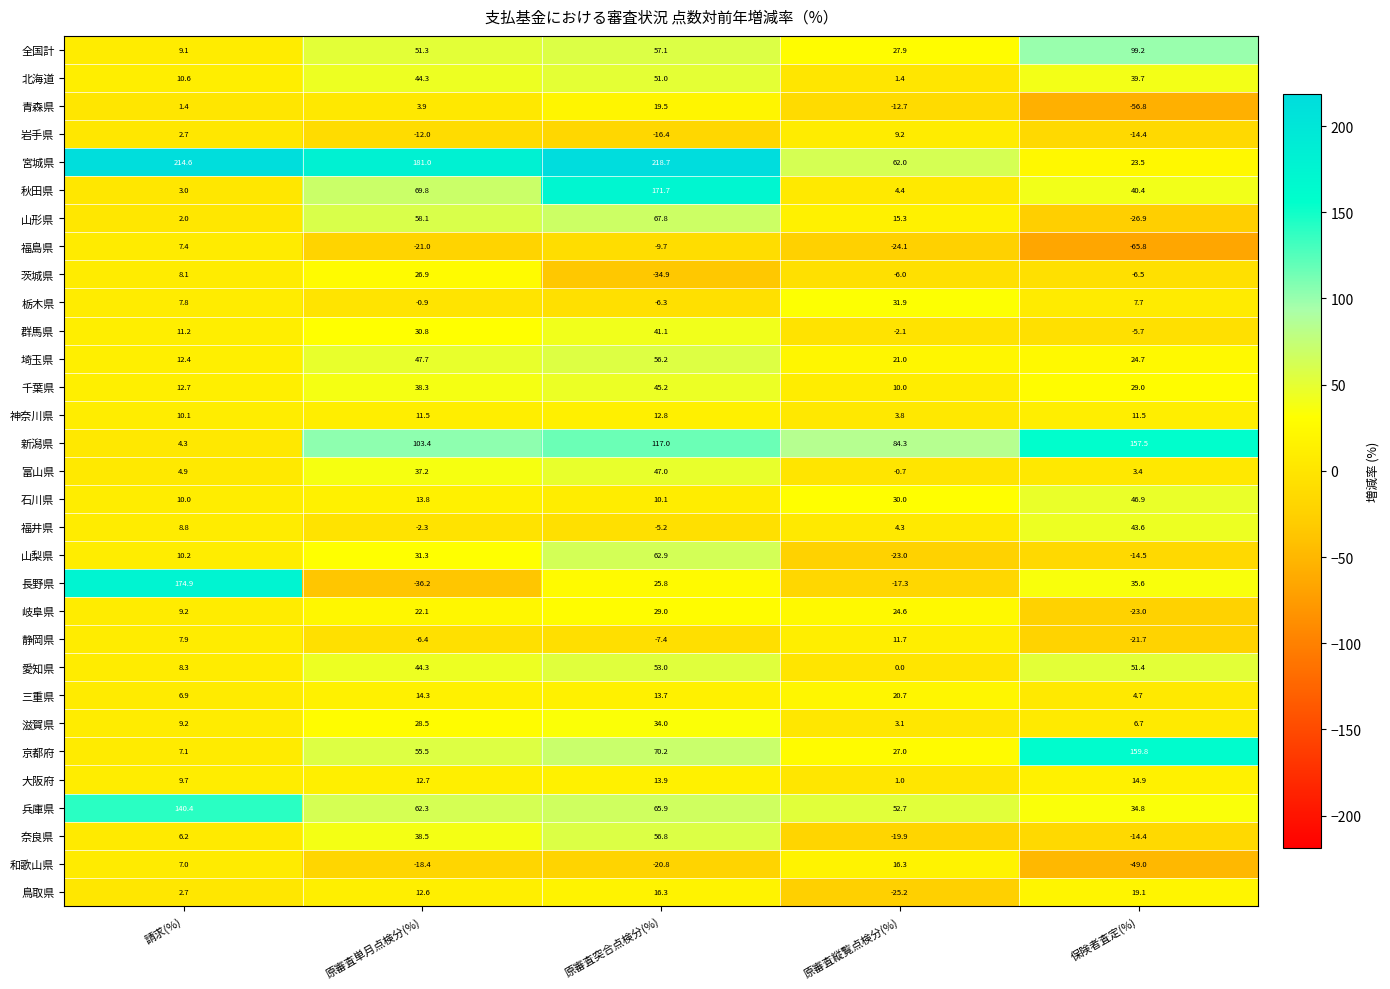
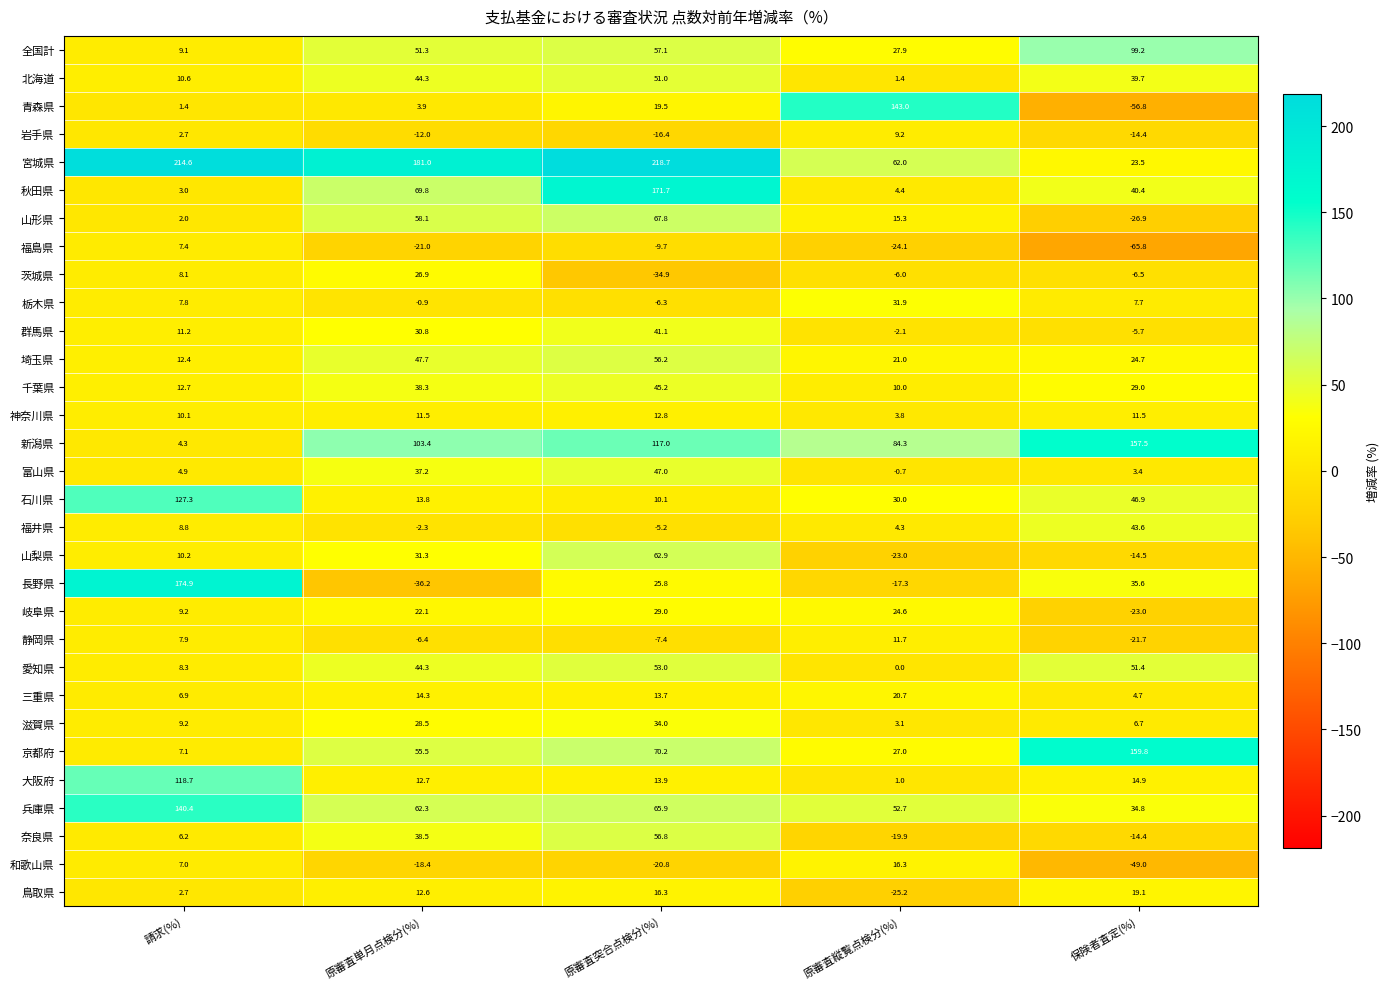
  {
    "全国計": {
      "請求(%)": 9.1,
      "原審査単月点検分(%)": 51.3,
      "原審査突合点検分(%)": 57.1,
      "原審査縦覧点検分(%)": 27.9,
      "保険者査定(%)": 99.2
    },
    "北海道": {
      "請求(%)": 10.6,
      "原審査単月点検分(%)": 44.3,
      "原審査突合点検分(%)": 51.0,
      "原審査縦覧点検分(%)": 1.4,
      "保険者査定(%)": 39.7
    },
    "青森県": {
      "請求(%)": 1.4,
      "原審査単月点検分(%)": 3.9,
      "原審査突合点検分(%)": 19.5,
-     "原審査縦覧点検分(%)": -12.7,
+     "原審査縦覧点検分(%)": 143.0,
      "保険者査定(%)": -56.8
    },
    "岩手県": {
      "請求(%)": 2.7,
      "原審査単月点検分(%)": -12.0,
      "原審査突合点検分(%)": -16.4,
      "原審査縦覧点検分(%)": 9.2,
      "保険者査定(%)": -14.4
    },
    "宮城県": {
      "請求(%)": 214.6,
      "原審査単月点検分(%)": 181.0,
      "原審査突合点検分(%)": 218.7,
      "原審査縦覧点検分(%)": 62.0,
      "保険者査定(%)": 23.5
    },
    "秋田県": {
      "請求(%)": 3.0,
      "原審査単月点検分(%)": 69.8,
      "原審査突合点検分(%)": 171.7,
      "原審査縦覧点検分(%)": 4.4,
      "保険者査定(%)": 40.4
    },
    "山形県": {
      "請求(%)": 2.0,
      "原審査単月点検分(%)": 58.1,
      "原審査突合点検分(%)": 67.8,
      "原審査縦覧点検分(%)": 15.3,
      "保険者査定(%)": -26.9
    },
    "福島県": {
      "請求(%)": 7.4,
      "原審査単月点検分(%)": -21.0,
      "原審査突合点検分(%)": -9.7,
      "原審査縦覧点検分(%)": -24.1,
      "保険者査定(%)": -65.8
    },
    "茨城県": {
      "請求(%)": 8.1,
      "原審査単月点検分(%)": 26.9,
      "原審査突合点検分(%)": -34.9,
      "原審査縦覧点検分(%)": -6.0,
      "保険者査定(%)": -6.5
    },
    "栃木県": {
      "請求(%)": 7.8,
      "原審査単月点検分(%)": -0.9,
      "原審査突合点検分(%)": -6.3,
      "原審査縦覧点検分(%)": 31.9,
      "保険者査定(%)": 7.7
    },
    "群馬県": {
      "請求(%)": 11.2,
      "原審査単月点検分(%)": 30.8,
      "原審査突合点検分(%)": 41.1,
      "原審査縦覧点検分(%)": -2.1,
      "保険者査定(%)": -5.7
    },
    "埼玉県": {
      "請求(%)": 12.4,
      "原審査単月点検分(%)": 47.7,
      "原審査突合点検分(%)": 56.2,
      "原審査縦覧点検分(%)": 21.0,
      "保険者査定(%)": 24.7
    },
    "千葉県": {
      "請求(%)": 12.7,
      "原審査単月点検分(%)": 38.3,
      "原審査突合点検分(%)": 45.2,
      "原審査縦覧点検分(%)": 10.0,
      "保険者査定(%)": 29.0
    },
    "神奈川県": {
      "請求(%)": 10.1,
      "原審査単月点検分(%)": 11.5,
      "原審査突合点検分(%)": 12.8,
      "原審査縦覧点検分(%)": 3.8,
      "保険者査定(%)": 11.5
    },
    "新潟県": {
      "請求(%)": 4.3,
      "原審査単月点検分(%)": 103.4,
      "原審査突合点検分(%)": 117.0,
      "原審査縦覧点検分(%)": 84.3,
      "保険者査定(%)": 157.5
    },
    "富山県": {
      "請求(%)": 4.9,
      "原審査単月点検分(%)": 37.2,
      "原審査突合点検分(%)": 47.0,
      "原審査縦覧点検分(%)": -0.7,
      "保険者査定(%)": 3.4
    },
    "石川県": {
-     "請求(%)": 10.0,
+     "請求(%)": 127.3,
      "原審査単月点検分(%)": 13.8,
      "原審査突合点検分(%)": 10.1,
      "原審査縦覧点検分(%)": 30.0,
      "保険者査定(%)": 46.9
    },
    "福井県": {
      "請求(%)": 8.8,
      "原審査単月点検分(%)": -2.3,
      "原審査突合点検分(%)": -5.2,
      "原審査縦覧点検分(%)": 4.3,
      "保険者査定(%)": 43.6
    },
    "山梨県": {
      "請求(%)": 10.2,
      "原審査単月点検分(%)": 31.3,
      "原審査突合点検分(%)": 62.9,
      "原審査縦覧点検分(%)": -23.0,
      "保険者査定(%)": -14.5
    },
    "長野県": {
      "請求(%)": 174.9,
      "原審査単月点検分(%)": -36.2,
      "原審査突合点検分(%)": 25.8,
      "原審査縦覧点検分(%)": -17.3,
      "保険者査定(%)": 35.6
    },
    "岐阜県": {
      "請求(%)": 9.2,
      "原審査単月点検分(%)": 22.1,
      "原審査突合点検分(%)": 29.0,
      "原審査縦覧点検分(%)": 24.6,
      "保険者査定(%)": -23.0
    },
    "静岡県": {
      "請求(%)": 7.9,
      "原審査単月点検分(%)": -6.4,
      "原審査突合点検分(%)": -7.4,
      "原審査縦覧点検分(%)": 11.7,
      "保険者査定(%)": -21.7
    },
    "愛知県": {
      "請求(%)": 8.3,
      "原審査単月点検分(%)": 44.3,
      "原審査突合点検分(%)": 53.0,
      "原審査縦覧点検分(%)": 0.0,
      "保険者査定(%)": 51.4
    },
    "三重県": {
      "請求(%)": 6.9,
      "原審査単月点検分(%)": 14.3,
      "原審査突合点検分(%)": 13.7,
      "原審査縦覧点検分(%)": 20.7,
      "保険者査定(%)": 4.7
    },
    "滋賀県": {
      "請求(%)": 9.2,
      "原審査単月点検分(%)": 28.5,
      "原審査突合点検分(%)": 34.0,
      "原審査縦覧点検分(%)": 3.1,
      "保険者査定(%)": 6.7
    },
    "京都府": {
      "請求(%)": 7.1,
      "原審査単月点検分(%)": 55.5,
      "原審査突合点検分(%)": 70.2,
      "原審査縦覧点検分(%)": 27.0,
      "保険者査定(%)": 159.8
    },
    "大阪府": {
-     "請求(%)": 9.7,
+     "請求(%)": 118.7,
      "原審査単月点検分(%)": 12.7,
      "原審査突合点検分(%)": 13.9,
      "原審査縦覧点検分(%)": 1.0,
      "保険者査定(%)": 14.9
    },
    "兵庫県": {
      "請求(%)": 140.4,
      "原審査単月点検分(%)": 62.3,
      "原審査突合点検分(%)": 65.9,
      "原審査縦覧点検分(%)": 52.7,
      "保険者査定(%)": 34.8
    },
    "奈良県": {
      "請求(%)": 6.2,
      "原審査単月点検分(%)": 38.5,
      "原審査突合点検分(%)": 56.8,
      "原審査縦覧点検分(%)": -19.9,
      "保険者査定(%)": -14.4
    },
    "和歌山県": {
      "請求(%)": 7.0,
      "原審査単月点検分(%)": -18.4,
      "原審査突合点検分(%)": -20.8,
      "原審査縦覧点検分(%)": 16.3,
      "保険者査定(%)": -49.0
    },
    "鳥取県": {
      "請求(%)": 2.7,
      "原審査単月点検分(%)": 12.6,
      "原審査突合点検分(%)": 16.3,
      "原審査縦覧点検分(%)": -25.2,
      "保険者査定(%)": 19.1
    }
  }
